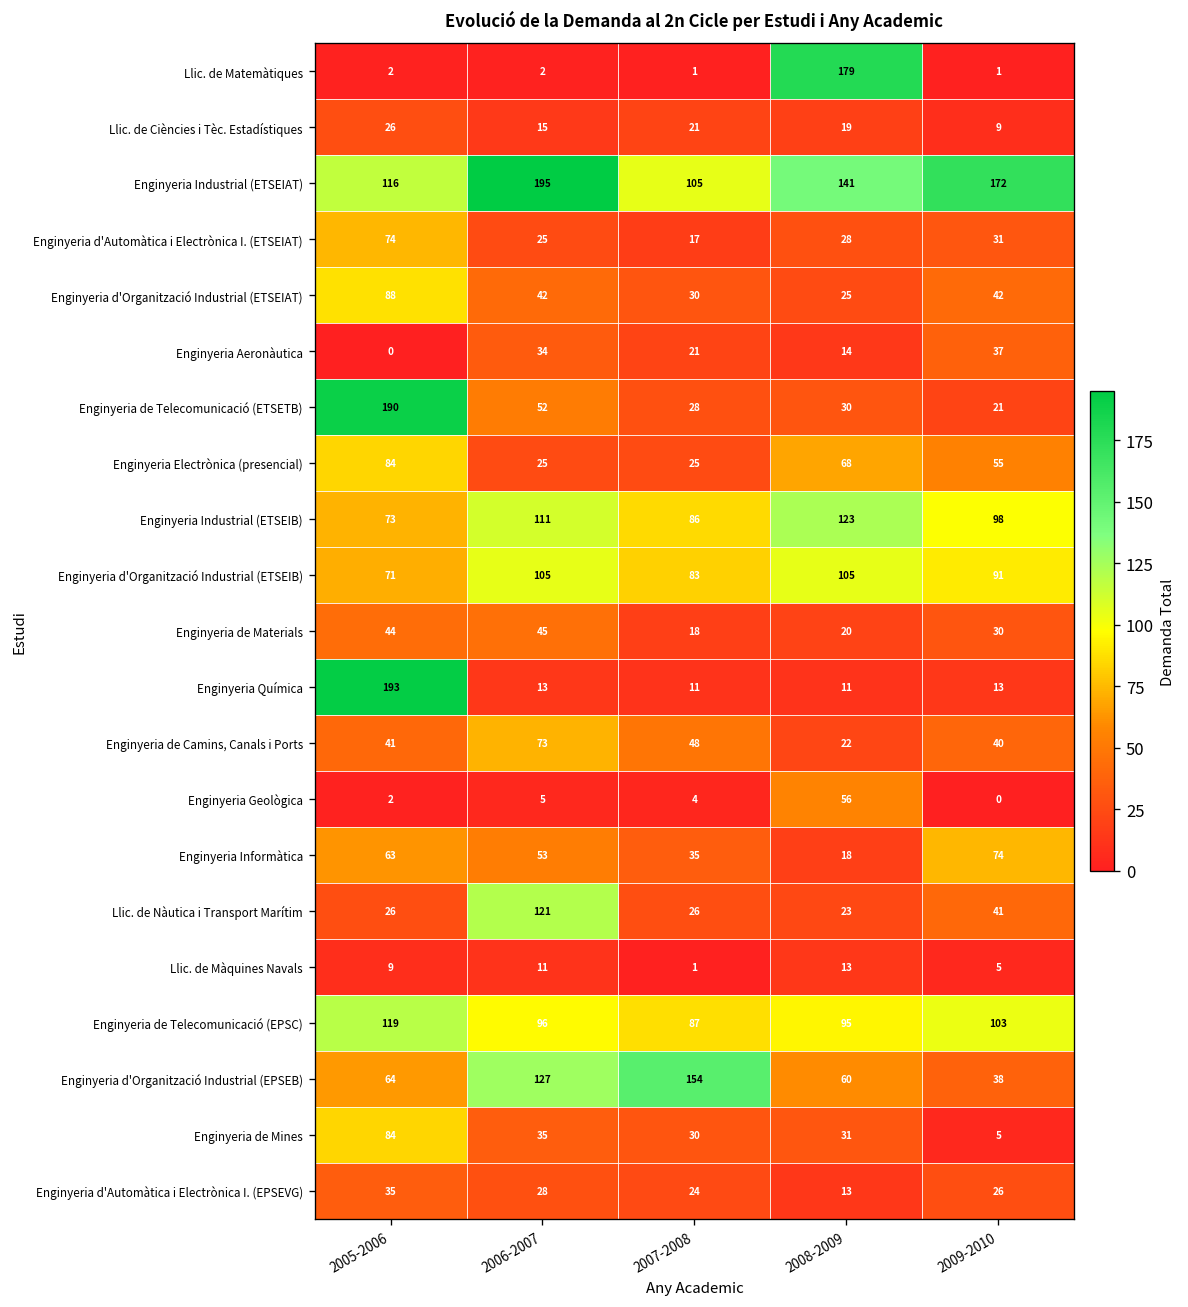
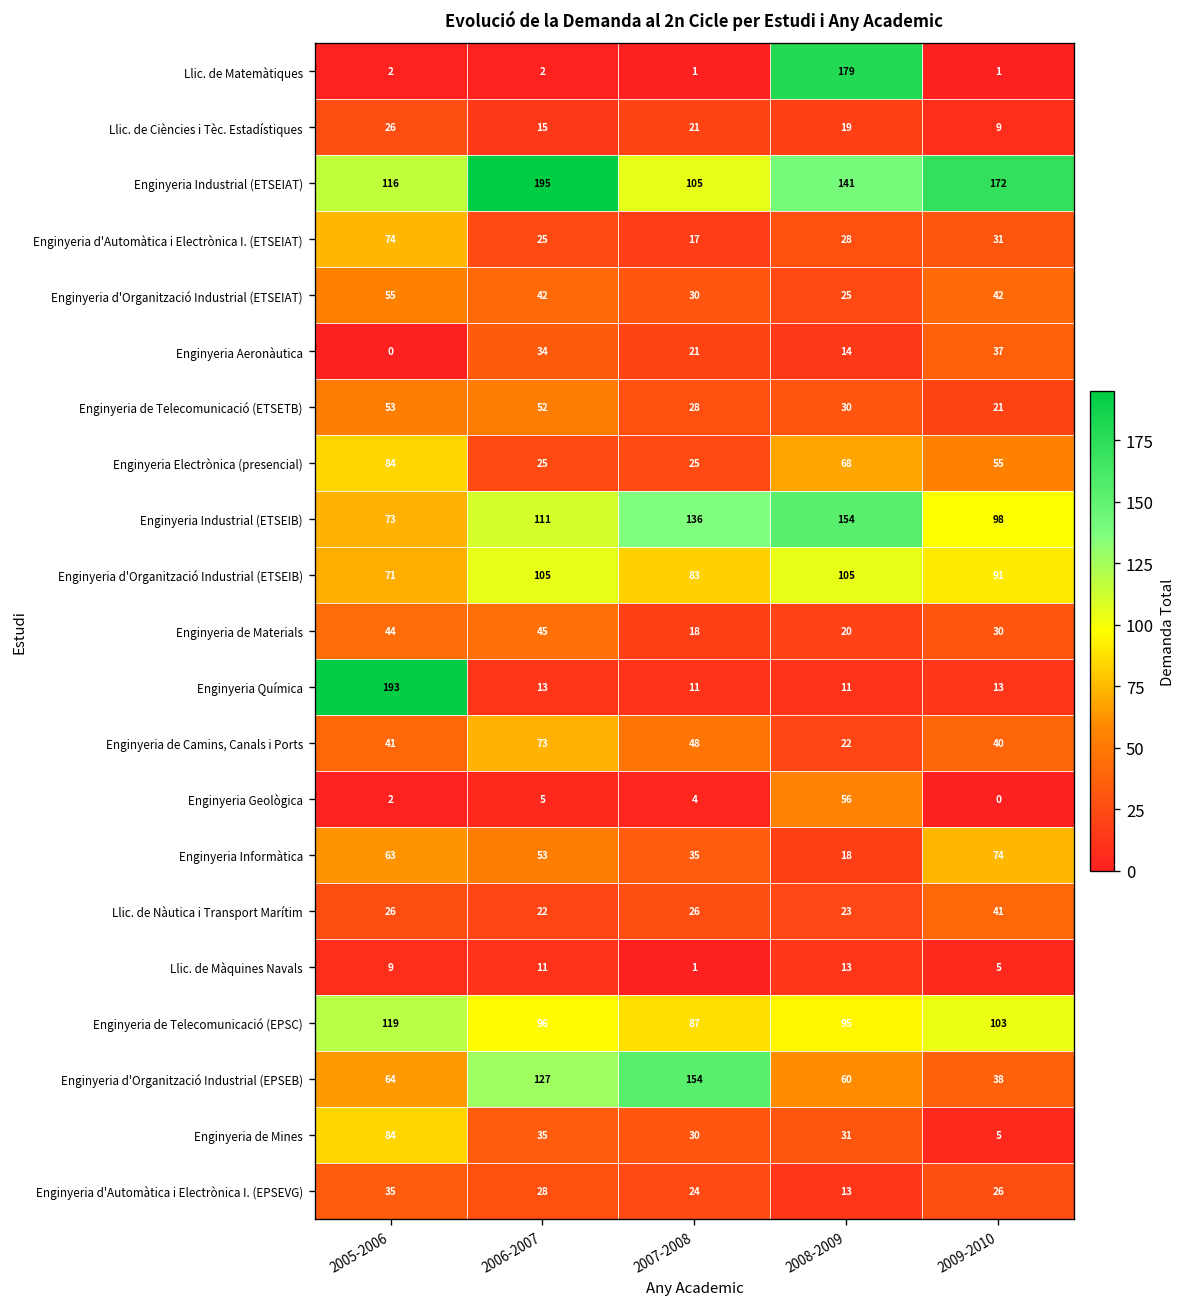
  {
    "Llic. de Matemàtiques": {
      "2005-2006": 2,
      "2006-2007": 2,
      "2007-2008": 1,
      "2008-2009": 179,
      "2009-2010": 1
    },
    "Llic. de Ciències i Tèc. Estadístiques": {
      "2005-2006": 26,
      "2006-2007": 15,
      "2007-2008": 21,
      "2008-2009": 19,
      "2009-2010": 9
    },
    "Enginyeria Industrial (ETSEIAT)": {
      "2005-2006": 116,
      "2006-2007": 195,
      "2007-2008": 105,
      "2008-2009": 141,
      "2009-2010": 172
    },
    "Enginyeria d'Automàtica i Electrònica I. (ETSEIAT)": {
      "2005-2006": 74,
      "2006-2007": 25,
      "2007-2008": 17,
      "2008-2009": 28,
      "2009-2010": 31
    },
    "Enginyeria d'Organització Industrial (ETSEIAT)": {
-     "2005-2006": 88,
+     "2005-2006": 55,
      "2006-2007": 42,
      "2007-2008": 30,
      "2008-2009": 25,
      "2009-2010": 42
    },
    "Enginyeria Aeronàutica": {
      "2005-2006": 0,
      "2006-2007": 34,
      "2007-2008": 21,
      "2008-2009": 14,
      "2009-2010": 37
    },
    "Enginyeria de Telecomunicació (ETSETB)": {
-     "2005-2006": 190,
+     "2005-2006": 53,
      "2006-2007": 52,
      "2007-2008": 28,
      "2008-2009": 30,
      "2009-2010": 21
    },
    "Enginyeria Electrònica (presencial)": {
      "2005-2006": 84,
      "2006-2007": 25,
      "2007-2008": 25,
      "2008-2009": 68,
      "2009-2010": 55
    },
    "Enginyeria Industrial (ETSEIB)": {
      "2005-2006": 73,
      "2006-2007": 111,
-     "2007-2008": 86,
-     "2008-2009": 123,
+     "2007-2008": 136,
+     "2008-2009": 154,
      "2009-2010": 98
    },
    "Enginyeria d'Organització Industrial (ETSEIB)": {
      "2005-2006": 71,
      "2006-2007": 105,
      "2007-2008": 83,
      "2008-2009": 105,
      "2009-2010": 91
    },
    "Enginyeria de Materials": {
      "2005-2006": 44,
      "2006-2007": 45,
      "2007-2008": 18,
      "2008-2009": 20,
      "2009-2010": 30
    },
    "Enginyeria Química": {
      "2005-2006": 193,
      "2006-2007": 13,
      "2007-2008": 11,
      "2008-2009": 11,
      "2009-2010": 13
    },
    "Enginyeria de Camins, Canals i Ports": {
      "2005-2006": 41,
      "2006-2007": 73,
      "2007-2008": 48,
      "2008-2009": 22,
      "2009-2010": 40
    },
    "Enginyeria Geològica": {
      "2005-2006": 2,
      "2006-2007": 5,
      "2007-2008": 4,
      "2008-2009": 56,
      "2009-2010": 0
    },
    "Enginyeria Informàtica": {
      "2005-2006": 63,
      "2006-2007": 53,
      "2007-2008": 35,
      "2008-2009": 18,
      "2009-2010": 74
    },
    "Llic. de Nàutica i Transport Marítim": {
      "2005-2006": 26,
-     "2006-2007": 121,
+     "2006-2007": 22,
      "2007-2008": 26,
      "2008-2009": 23,
      "2009-2010": 41
    },
    "Llic. de Màquines Navals": {
      "2005-2006": 9,
      "2006-2007": 11,
      "2007-2008": 1,
      "2008-2009": 13,
      "2009-2010": 5
    },
    "Enginyeria de Telecomunicació (EPSC)": {
      "2005-2006": 119,
      "2006-2007": 96,
      "2007-2008": 87,
      "2008-2009": 95,
      "2009-2010": 103
    },
    "Enginyeria d'Organització Industrial (EPSEB)": {
      "2005-2006": 64,
      "2006-2007": 127,
      "2007-2008": 154,
      "2008-2009": 60,
      "2009-2010": 38
    },
    "Enginyeria de Mines": {
      "2005-2006": 84,
      "2006-2007": 35,
      "2007-2008": 30,
      "2008-2009": 31,
      "2009-2010": 5
    },
    "Enginyeria d'Automàtica i Electrònica I. (EPSEVG)": {
      "2005-2006": 35,
      "2006-2007": 28,
      "2007-2008": 24,
      "2008-2009": 13,
      "2009-2010": 26
    }
  }
